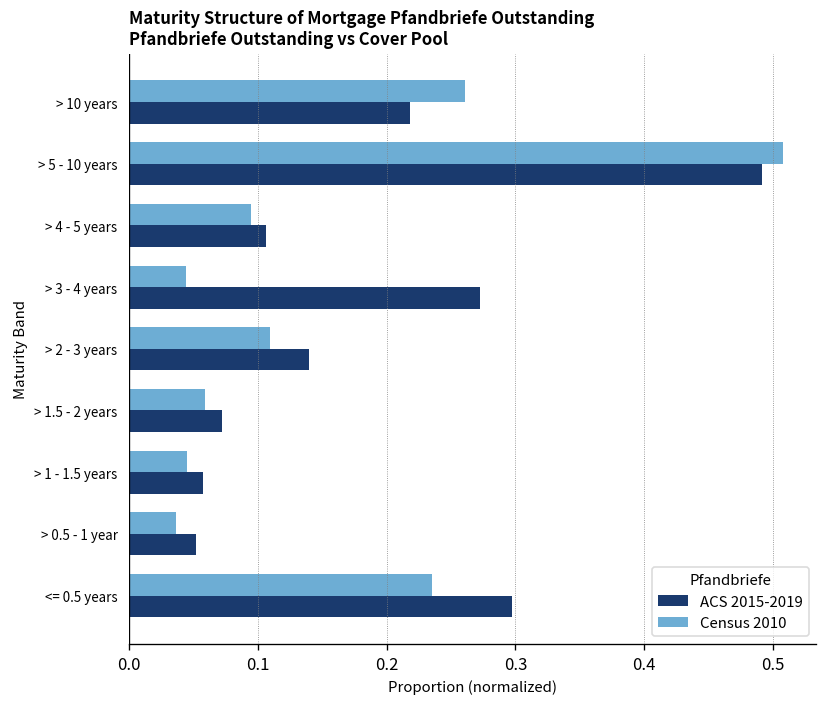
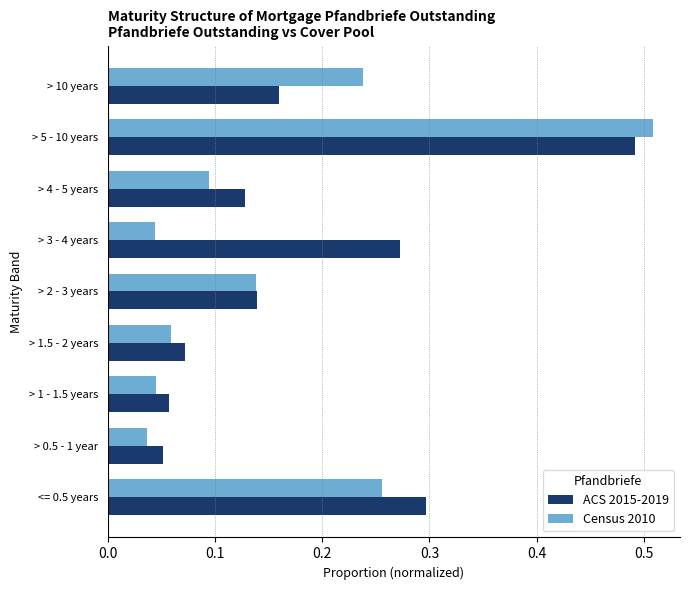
  {
    "ACS 2015-2019": {
-     "> 10 years": 0.218,
+     "> 10 years": 0.160,
      "> 5 - 10 years": 0.492,
-     "> 4 - 5 years": 0.106,
+     "> 4 - 5 years": 0.128,
      "> 3 - 4 years": 0.272,
      "> 2 - 3 years": 0.139,
      "> 1.5 - 2 years": 0.072,
      "> 1 - 1.5 years": 0.057,
      "> 0.5 - 1 year": 0.052,
      "<= 0.5 years": 0.297
    },
    "Census 2010": {
-     "> 10 years": 0.261,
+     "> 10 years": 0.238,
      "> 5 - 10 years": 0.508,
      "> 4 - 5 years": 0.094,
      "> 3 - 4 years": 0.044,
-     "> 2 - 3 years": 0.109,
+     "> 2 - 3 years": 0.138,
      "> 1.5 - 2 years": 0.059,
      "> 1 - 1.5 years": 0.045,
      "> 0.5 - 1 year": 0.037,
-     "<= 0.5 years": 0.235
+     "<= 0.5 years": 0.255
    }
  }
